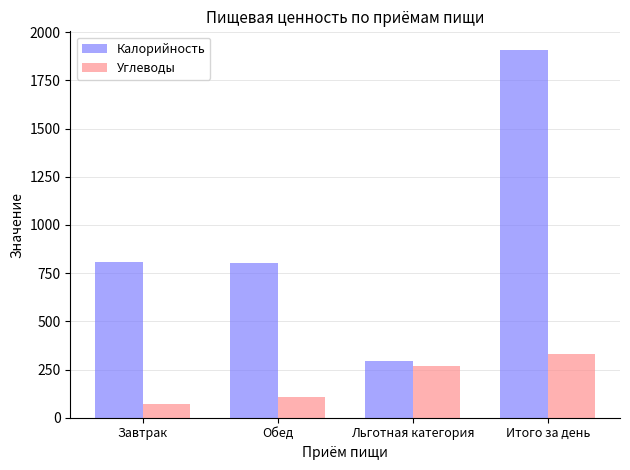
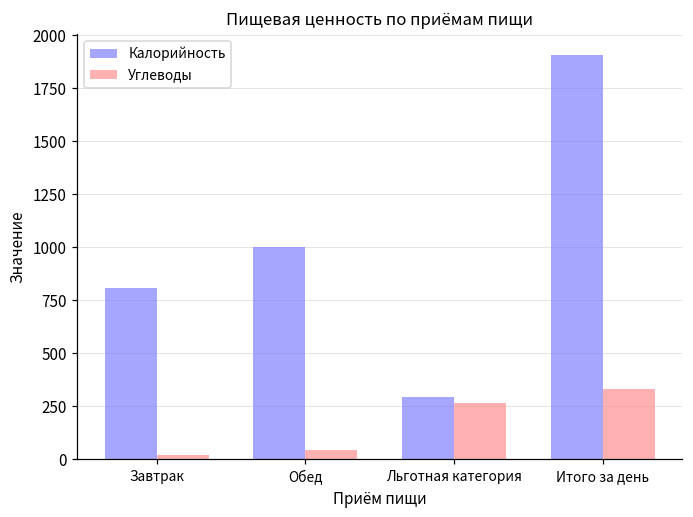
  {
    "Калорийность": {
      "Завтрак": 810,
-     "Обед": 800,
+     "Обед": 1000,
      "Льготная категория": 300,
      "Итого за день": 1910
    },
    "Углеводы": {
-     "Завтрак": 70,
-     "Обед": 110,
+     "Завтрак": 20,
+     "Обед": 50,
      "Льготная категория": 270,
      "Итого за день": 330
    }
  }
